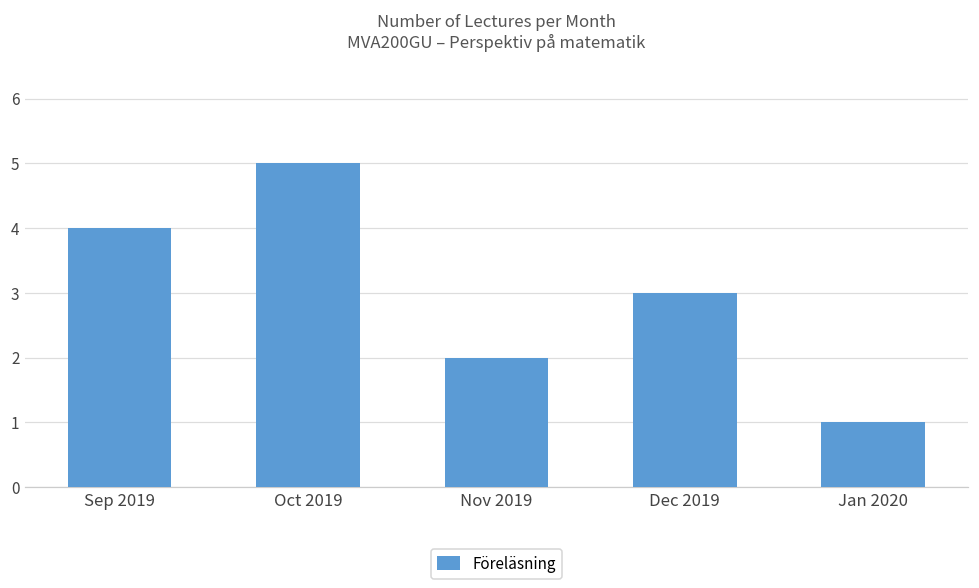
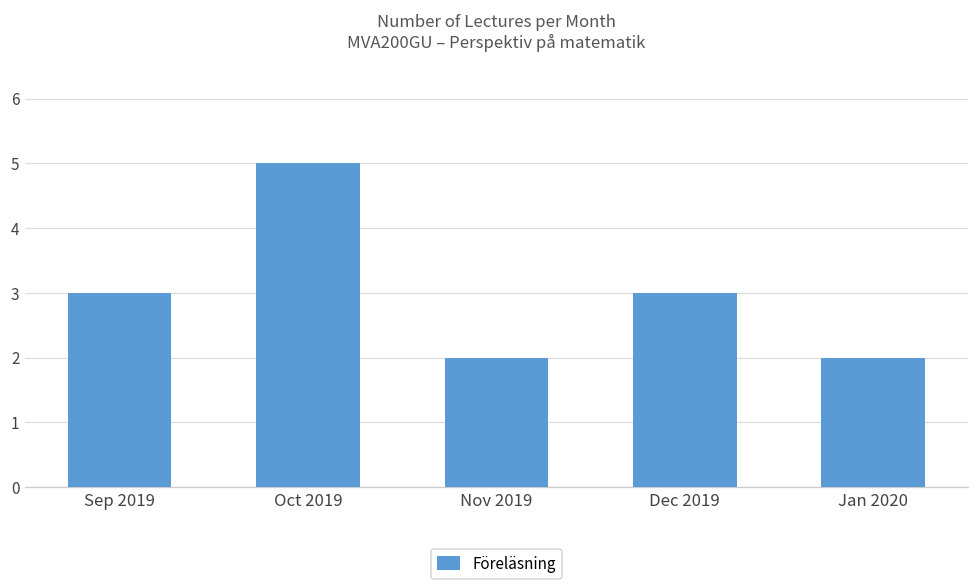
  {
-   "Sep 2019": 4,
+   "Sep 2019": 3,
    "Oct 2019": 5,
    "Nov 2019": 2,
    "Dec 2019": 3,
-   "Jan 2020": 1
+   "Jan 2020": 2
  }
